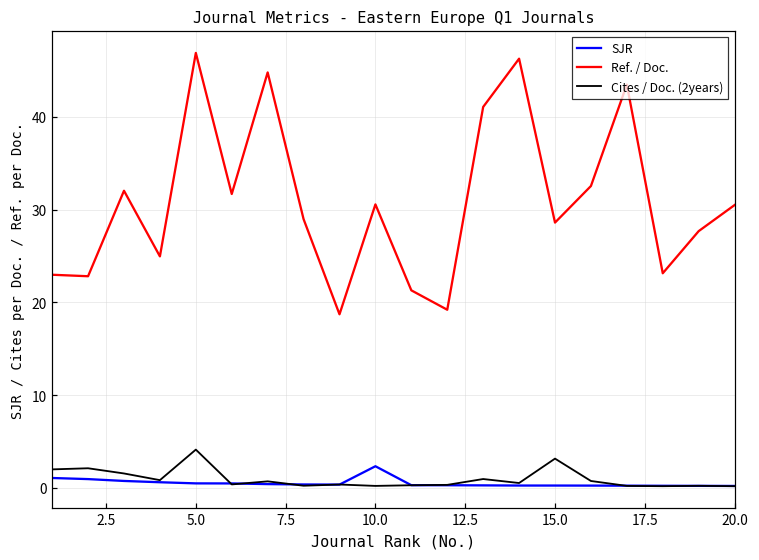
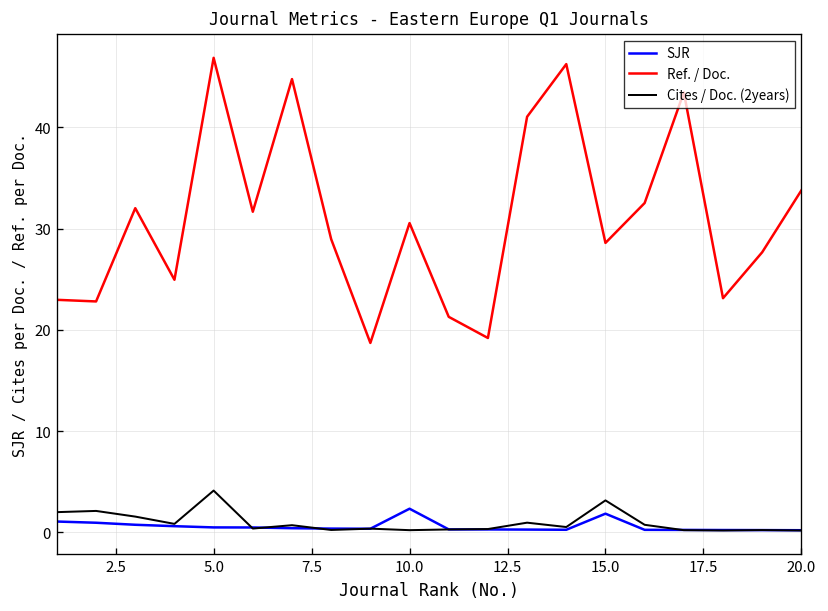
  {
    "SJR": {
      "5.0": 0,
      "10.0": 2,
-     "15.0": 0
+     "15.0": 2
    },
    "Ref. / Doc.": {
      "5.0": 47,
      "10.0": 31,
      "15.0": 29,
-     "20.0": 30
+     "20.0": 34
    },
    "Cites / Doc. (2years)": {
      "5.0": 4,
      "10.0": 0,
      "15.0": 3
    }
  }
